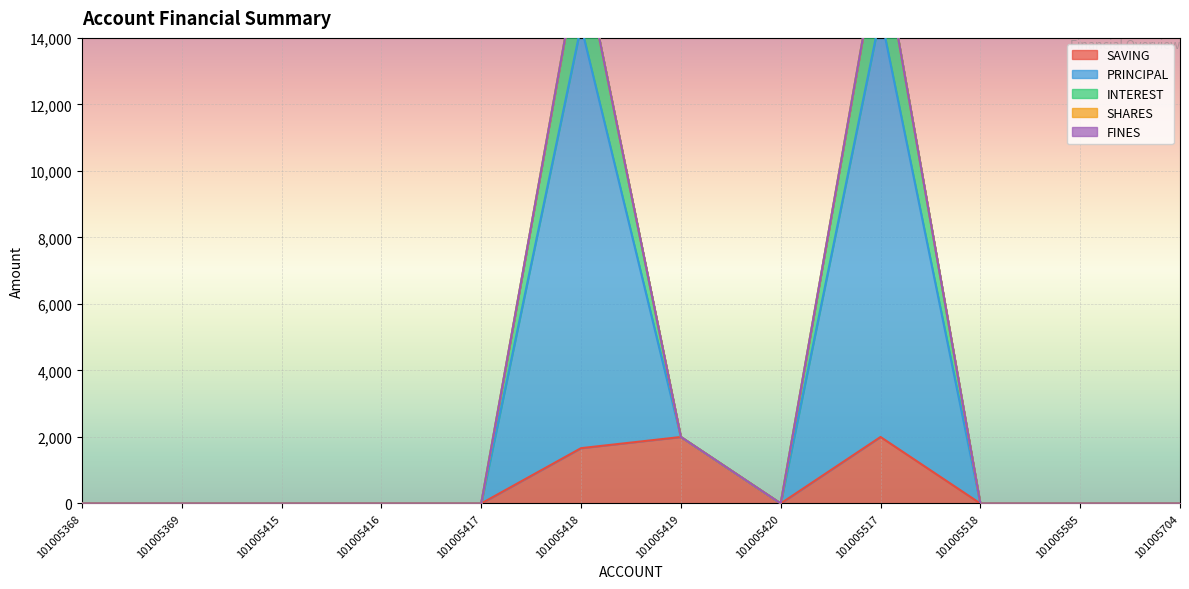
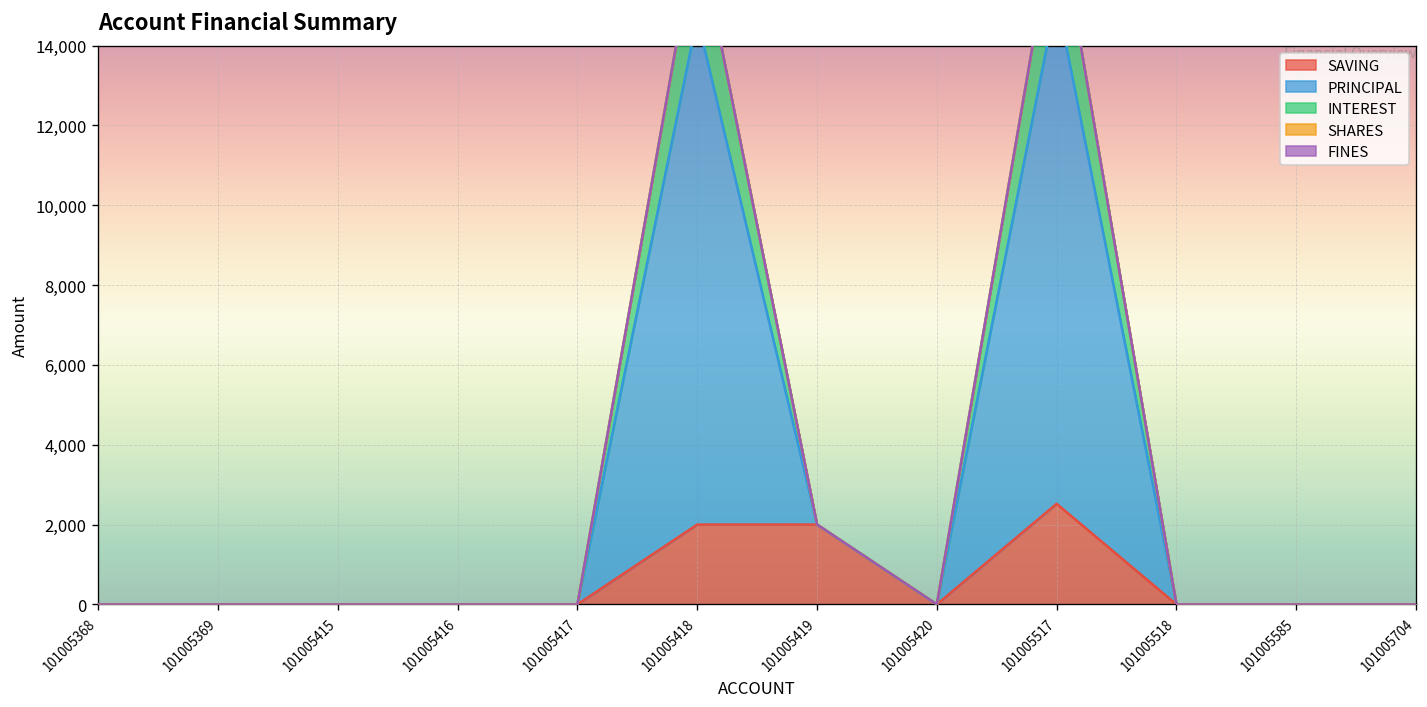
  {
    "SAVING": {
-     "101005418": "1,700",
-     "101005517": "2,000"
+     "101005418": "2,000",
+     "101005517": "2,500"
    }
  }
